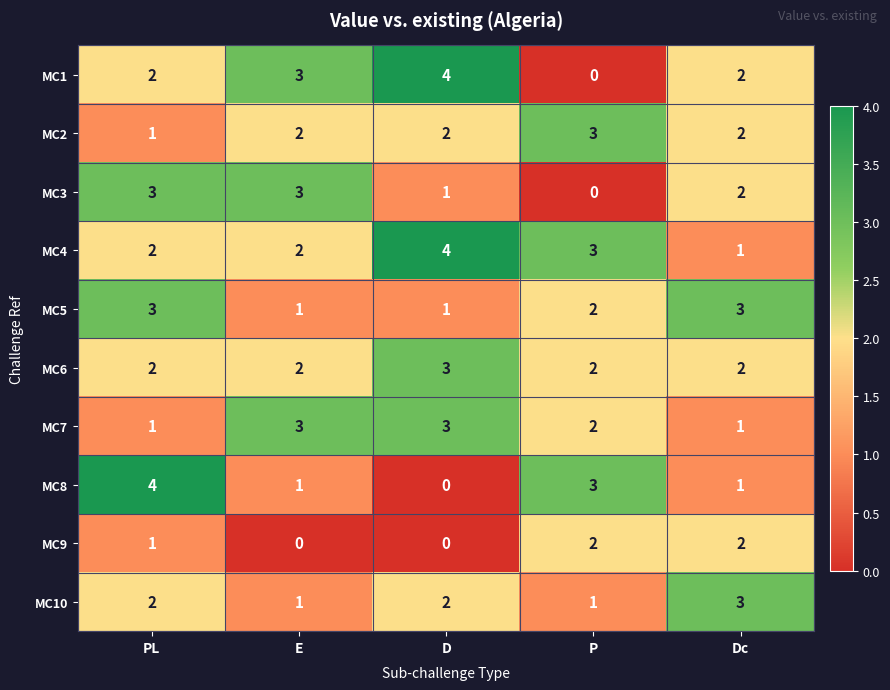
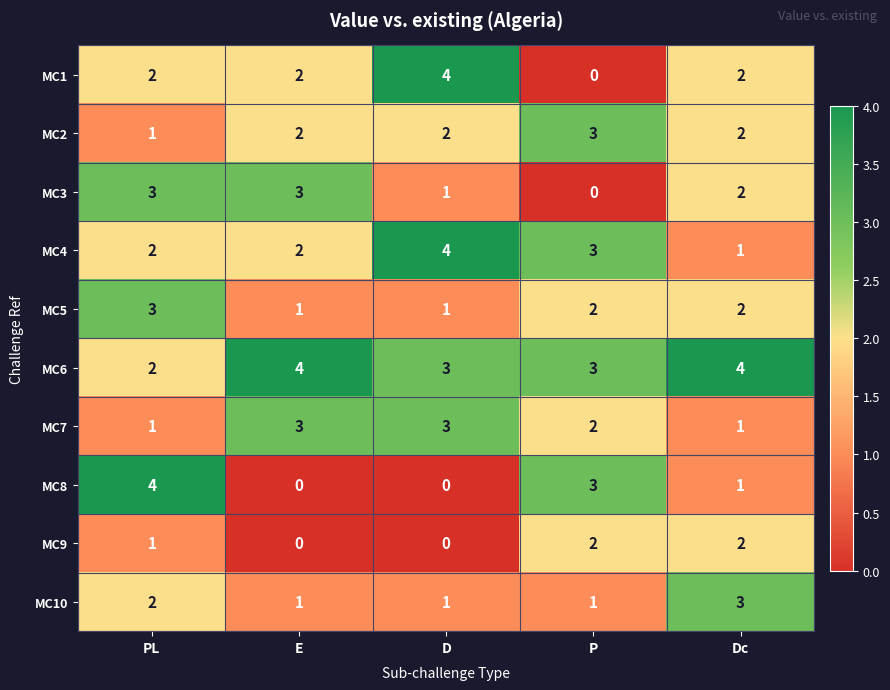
  {
    "MC1": {
      "PL": 2,
-     "E": 3,
+     "E": 2,
      "D": 4,
      "P": 0,
      "Dc": 2
    },
    "MC2": {
      "PL": 1,
      "E": 2,
      "D": 2,
      "P": 3,
      "Dc": 2
    },
    "MC3": {
      "PL": 3,
      "E": 3,
      "D": 1,
      "P": 0,
      "Dc": 2
    },
    "MC4": {
      "PL": 2,
      "E": 2,
      "D": 4,
      "P": 3,
      "Dc": 1
    },
    "MC5": {
      "PL": 3,
      "E": 1,
      "D": 1,
      "P": 2,
-     "Dc": 3
+     "Dc": 2
    },
    "MC6": {
      "PL": 2,
-     "E": 2,
+     "E": 4,
      "D": 3,
-     "P": 2,
-     "Dc": 2
+     "P": 3,
+     "Dc": 4
    },
    "MC7": {
      "PL": 1,
      "E": 3,
      "D": 3,
      "P": 2,
      "Dc": 1
    },
    "MC8": {
      "PL": 4,
-     "E": 1,
+     "E": 0,
      "D": 0,
      "P": 3,
      "Dc": 1
    },
    "MC9": {
      "PL": 1,
      "E": 0,
      "D": 0,
      "P": 2,
      "Dc": 2
    },
    "MC10": {
      "PL": 2,
      "E": 1,
-     "D": 2,
+     "D": 1,
      "P": 1,
      "Dc": 3
    }
  }
